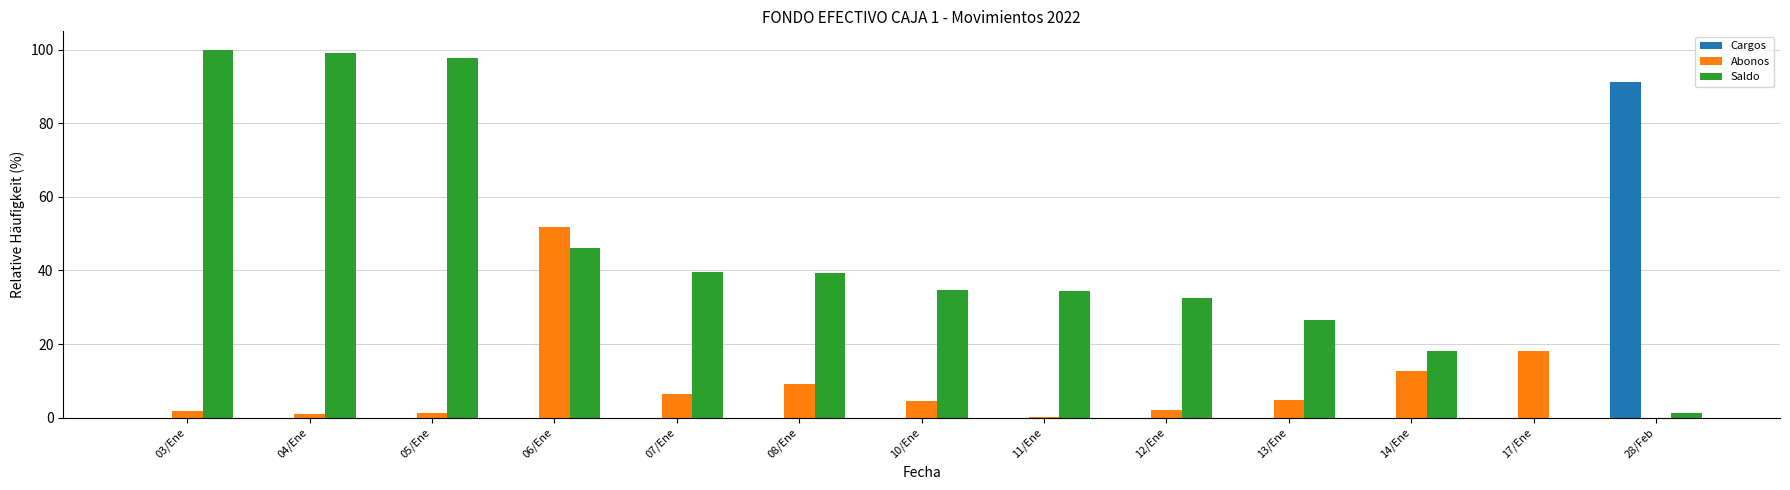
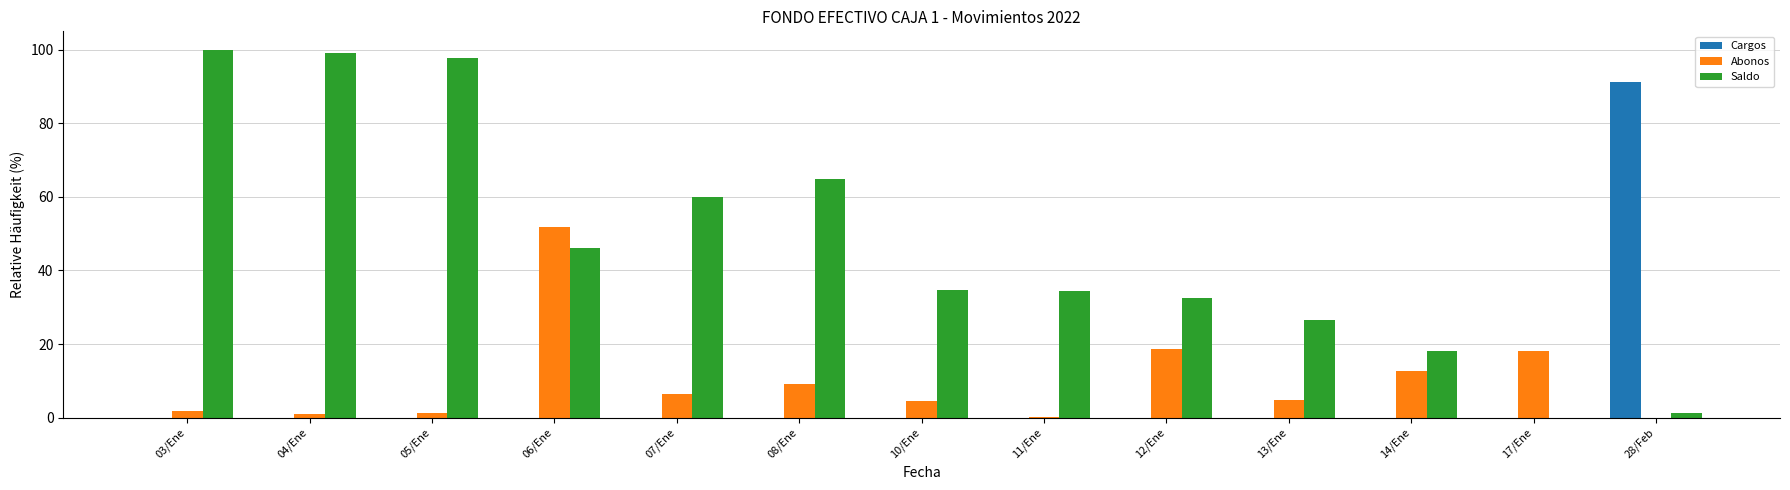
  {
    "Cargos": {
      "03/Ene": 0,
      "04/Ene": 0,
      "05/Ene": 0,
      "06/Ene": 0,
      "07/Ene": 0,
      "08/Ene": 0,
      "10/Ene": 0,
      "11/Ene": 0,
      "12/Ene": 0,
      "13/Ene": 0,
      "14/Ene": 0,
      "17/Ene": 0,
      "28/Feb": 91
    },
    "Abonos": {
      "03/Ene": 2,
      "04/Ene": 1,
      "05/Ene": 1,
      "06/Ene": 52,
      "07/Ene": 6,
      "08/Ene": 9,
      "10/Ene": 4,
-     "12/Ene": 2,
+     "12/Ene": 19,
      "13/Ene": 5,
      "14/Ene": 13,
      "17/Ene": 18,
      "28/Feb": 0
    },
    "Saldo": {
      "03/Ene": 100,
      "04/Ene": 99,
      "05/Ene": 98,
      "06/Ene": 46,
-     "07/Ene": 40,
-     "08/Ene": 39,
+     "07/Ene": 60,
+     "08/Ene": 65,
      "10/Ene": 35,
      "11/Ene": 35,
      "12/Ene": 32,
      "13/Ene": 27,
      "14/Ene": 18,
      "28/Feb": 1
    }
  }
